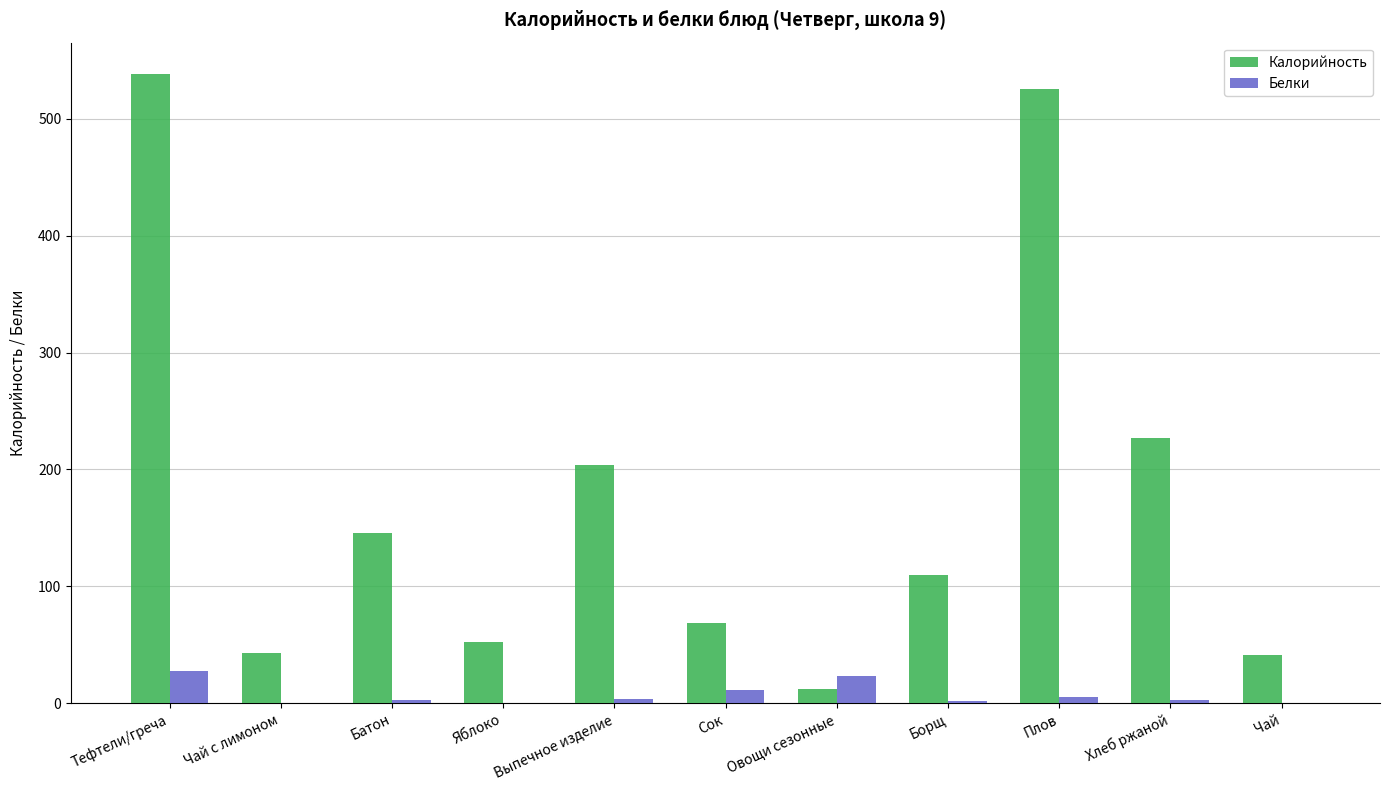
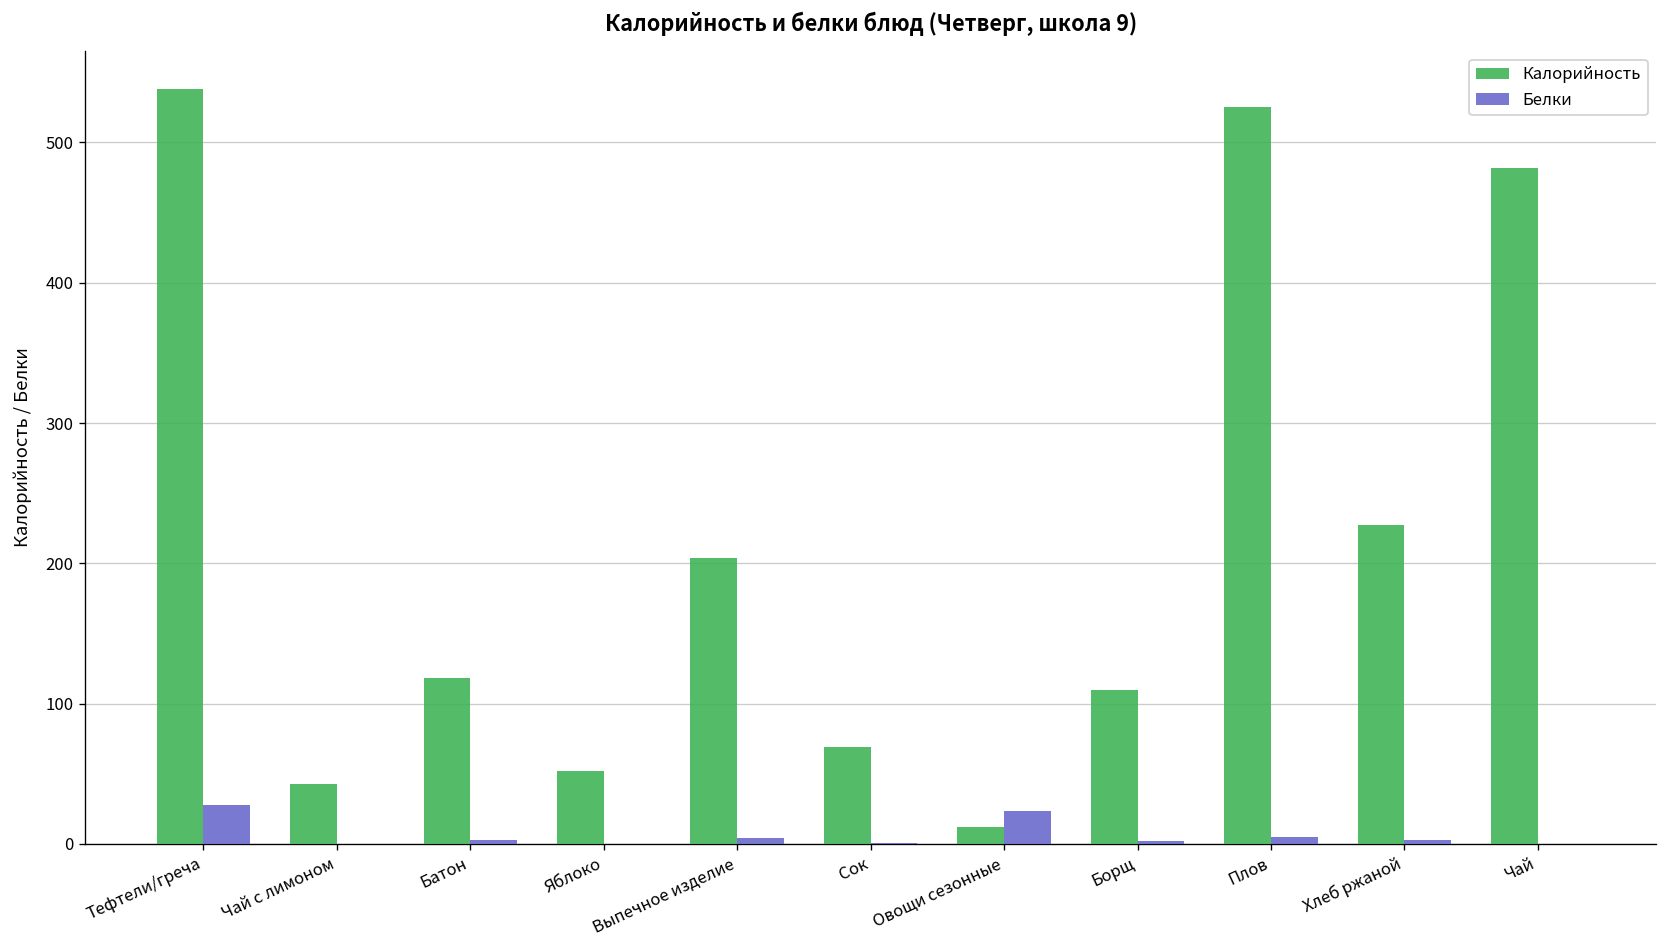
  {
    "Калорийность": {
      "Тефтели/греча": 538,
      "Чай с лимоном": 43,
-     "Батон": 146,
+     "Батон": 118,
      "Яблоко": 52,
      "Выпечное изделие": 204,
      "Сок": 69,
      "Овощи сезонные": 12,
      "Борщ": 110,
      "Плов": 525,
      "Хлеб ржаной": 227,
-     "Чай": 41
+     "Чай": 482
    },
    "Белки": {
      "Тефтели/греча": 28,
      "Чай с лимоном": 0,
      "Батон": 3,
      "Яблоко": 0,
      "Выпечное изделие": 4,
-     "Сок": 11,
+     "Сок": 1,
      "Овощи сезонные": 24,
      "Плов": 5,
      "Хлеб ржаной": 3,
      "Чай": 0
    }
  }
